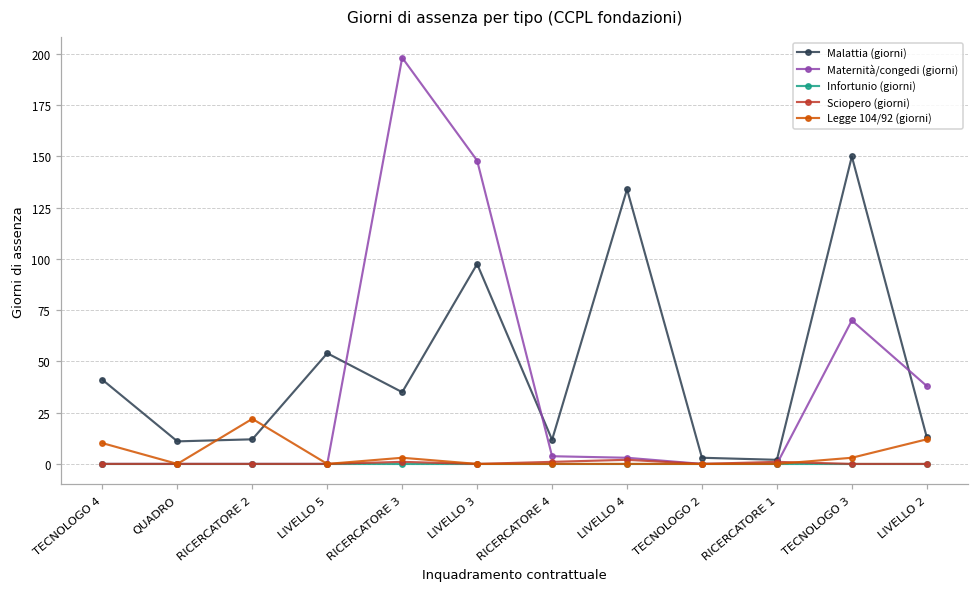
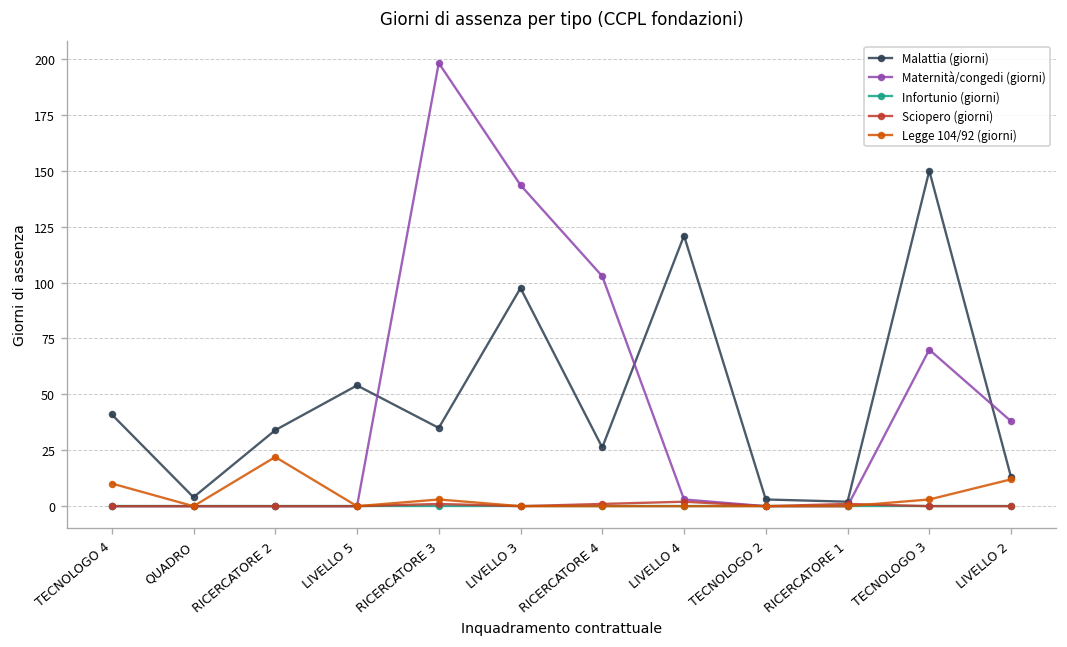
  {
    "Malattia (giorni)": {
      "TECNOLOGO 4": 41,
-     "QUADRO": 11,
-     "RICERCATORE 2": 12,
+     "QUADRO": 4,
+     "RICERCATORE 2": 34,
      "LIVELLO 5": 54,
      "RICERCATORE 3": 35,
      "LIVELLO 3": 98,
-     "RICERCATORE 4": 12,
-     "LIVELLO 4": 134,
+     "RICERCATORE 4": 26,
+     "LIVELLO 4": 121,
      "TECNOLOGO 2": 3,
      "TECNOLOGO 3": 150
    },
    "Maternità/congedi (giorni)": {
      "RICERCATORE 3": 198,
-     "LIVELLO 3": 148,
-     "RICERCATORE 4": 4,
+     "LIVELLO 3": 144,
+     "RICERCATORE 4": 103,
      "TECNOLOGO 3": 70,
      "LIVELLO 2": 38
    }
  }
